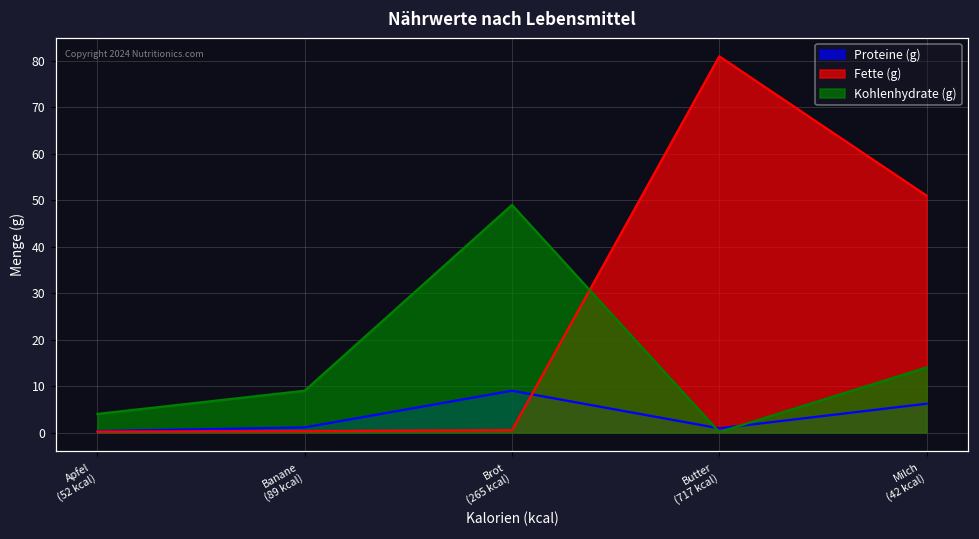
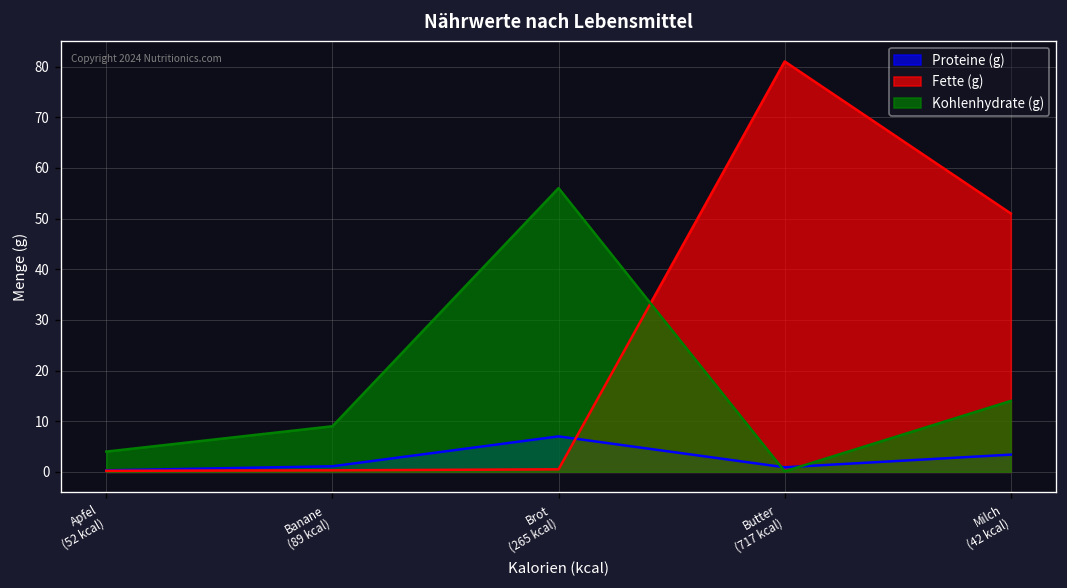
  {
    "Proteine (g)": {
      "Banane (89 kcal)": 1,
-     "Brot (265 kcal)": 9,
+     "Brot (265 kcal)": 7,
      "Butter (717 kcal)": 1,
-     "Milch (42 kcal)": 6
+     "Milch (42 kcal)": 3
    },
    "Fette (g)": {
      "Banane (89 kcal)": 0,
      "Brot (265 kcal)": 1,
      "Butter (717 kcal)": 81,
      "Milch (42 kcal)": 51
    },
    "Kohlenhydrate (g)": {
      "Apfel (52 kcal)": 4,
      "Banane (89 kcal)": 9,
-     "Brot (265 kcal)": 49,
+     "Brot (265 kcal)": 56,
      "Butter (717 kcal)": 0,
      "Milch (42 kcal)": 14
    }
  }
